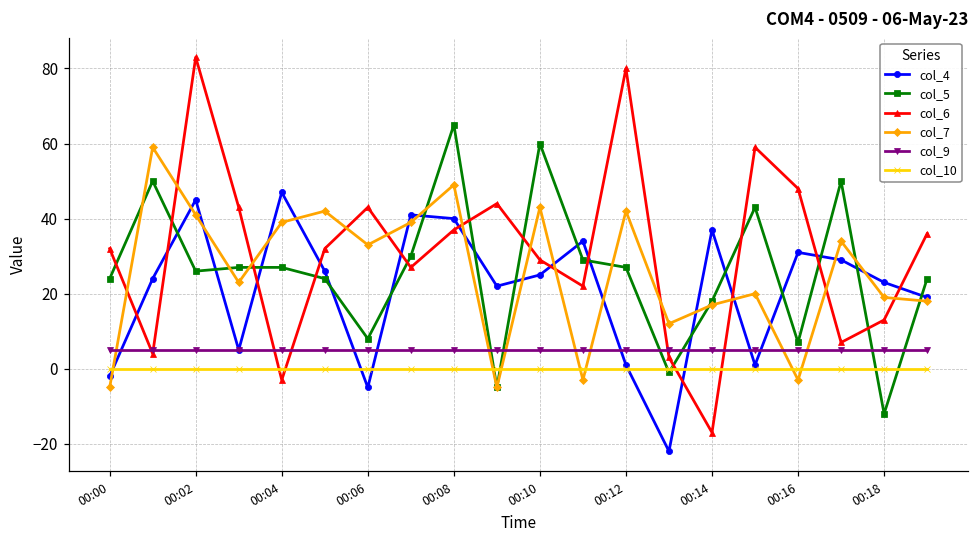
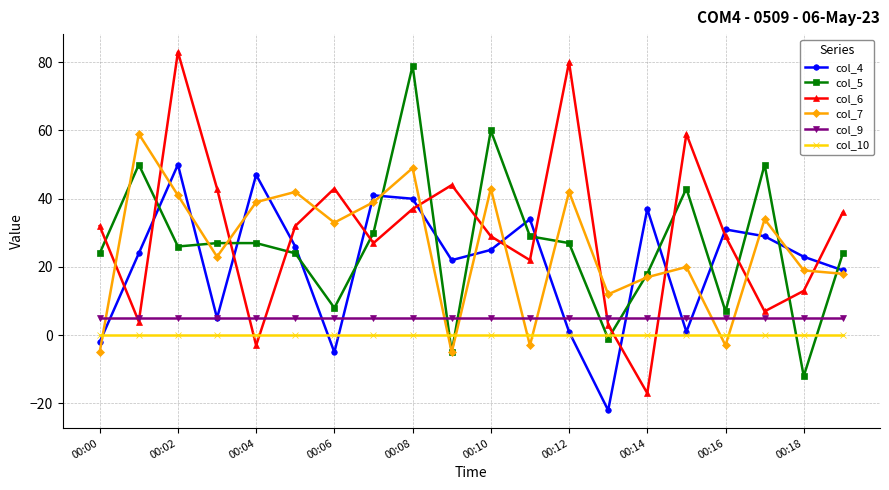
  {
    "col_4": {
      "00:00": -2,
-     "00:02": 45,
+     "00:02": 50,
      "00:04": 47,
      "00:06": -5,
      "00:08": 40,
      "00:10": 25,
      "00:12": 1,
      "00:14": 37,
      "00:16": 31,
      "00:18": 23
    },
    "col_5": {
      "00:00": 24,
      "00:02": 26,
      "00:04": 27,
      "00:06": 8,
-     "00:08": 65,
+     "00:08": 79,
      "00:10": 60,
      "00:12": 27,
      "00:14": 18,
      "00:16": 7,
      "00:18": -12
    },
    "col_6": {
      "00:00": 32,
      "00:02": 83,
      "00:04": -3,
      "00:06": 43,
      "00:08": 37,
      "00:10": 29,
      "00:12": 80,
      "00:14": -17,
-     "00:16": 48,
+     "00:16": 29,
      "00:18": 13
    },
    "col_9": {
      "00:00": 5,
      "00:02": 5,
      "00:04": 5,
      "00:06": 5,
      "00:08": 5,
      "00:10": 5,
      "00:12": 5,
      "00:14": 5,
      "00:16": 5,
      "00:18": 5
    }
  }
